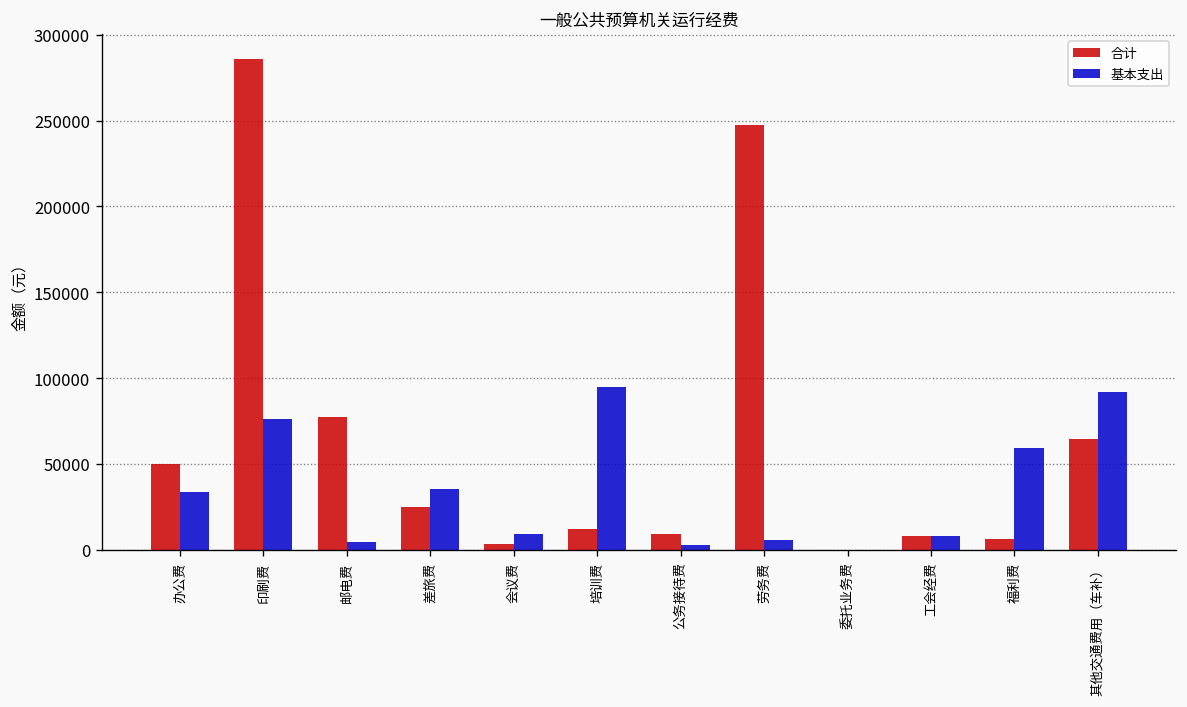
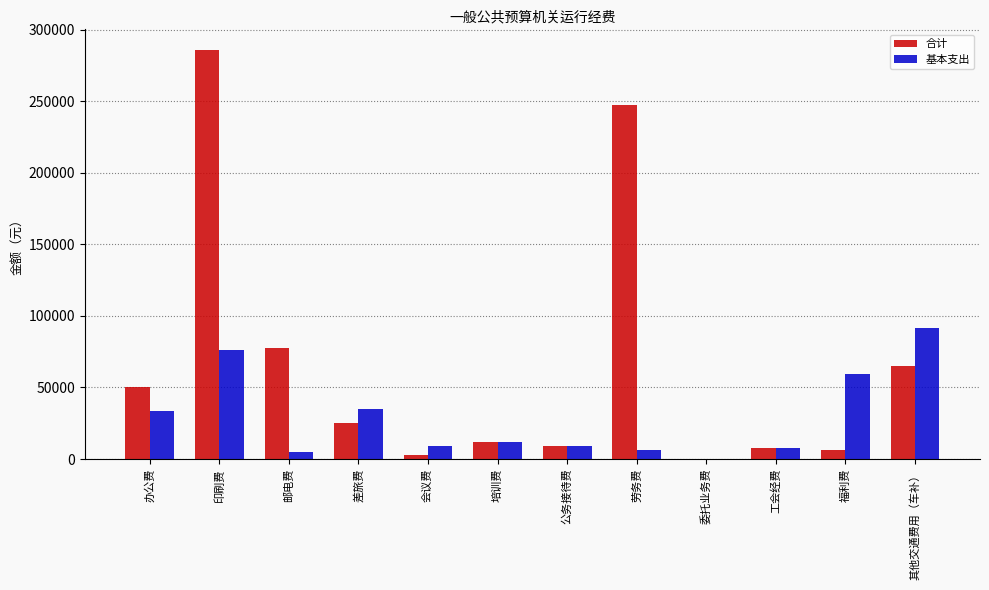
  {
    "合计": {
      "办公费": 50000,
      "印刷费": 286000,
      "邮电费": 77000,
      "差旅费": 25000,
      "会议费": 3000,
      "培训费": 12000,
      "公务接待费": 9000,
      "劳务费": 248000,
      "委托业务费": 0,
      "工会经费": 8000,
      "福利费": 6000,
      "其他交通费用（车补）": 65000
    },
    "基本支出": {
      "办公费": 34000,
      "印刷费": 76000,
      "邮电费": 5000,
      "差旅费": 35000,
      "会议费": 9000,
-     "培训费": 95000,
-     "公务接待费": 3000,
+     "培训费": 12000,
+     "公务接待费": 9000,
      "劳务费": 6000,
      "委托业务费": 0,
      "工会经费": 8000,
      "福利费": 60000,
      "其他交通费用（车补）": 92000
    }
  }
